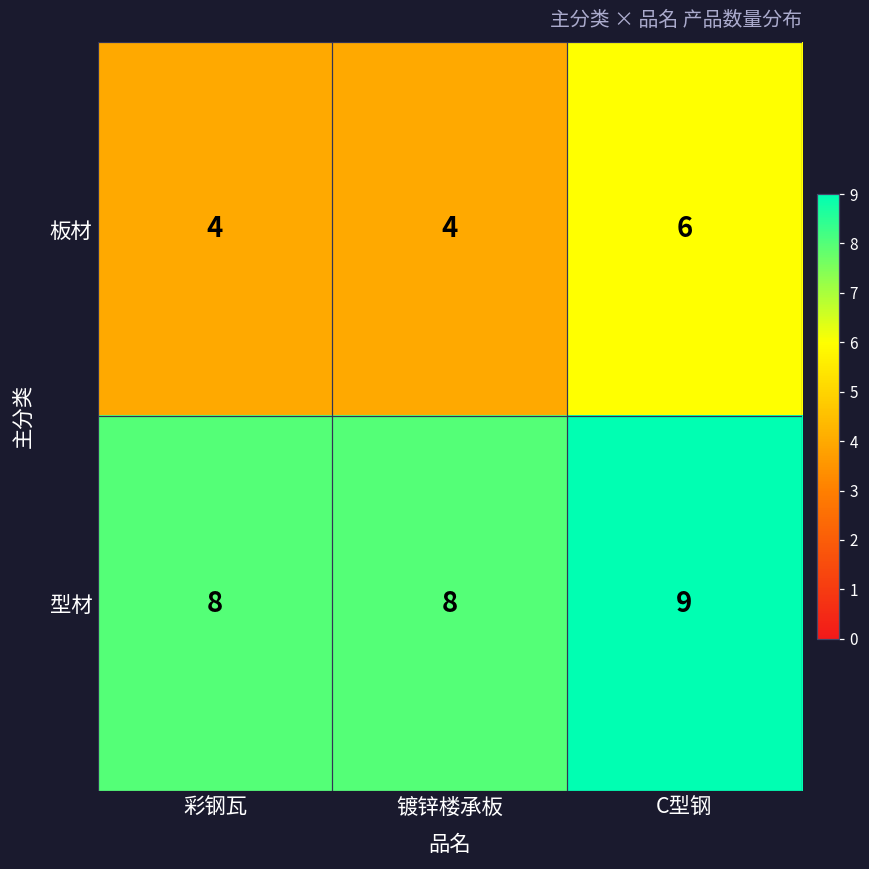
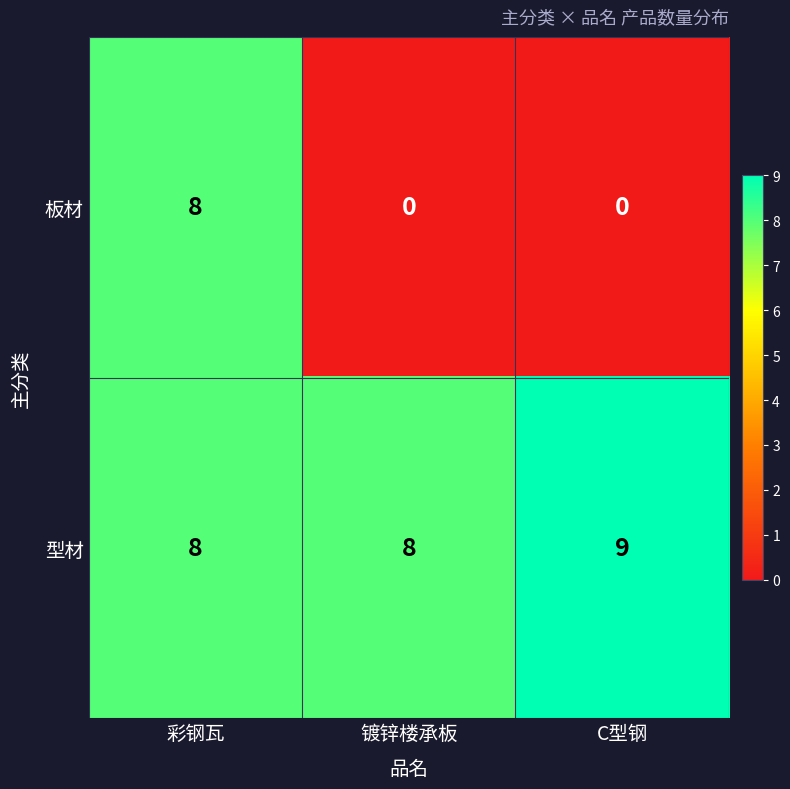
  {
    "板材": {
-     "彩钢瓦": 4,
-     "镀锌楼承板": 4,
-     "C型钢": 6
+     "彩钢瓦": 8,
+     "镀锌楼承板": 0,
+     "C型钢": 0
    },
    "型材": {
      "彩钢瓦": 8,
      "镀锌楼承板": 8,
      "C型钢": 9
    }
  }
